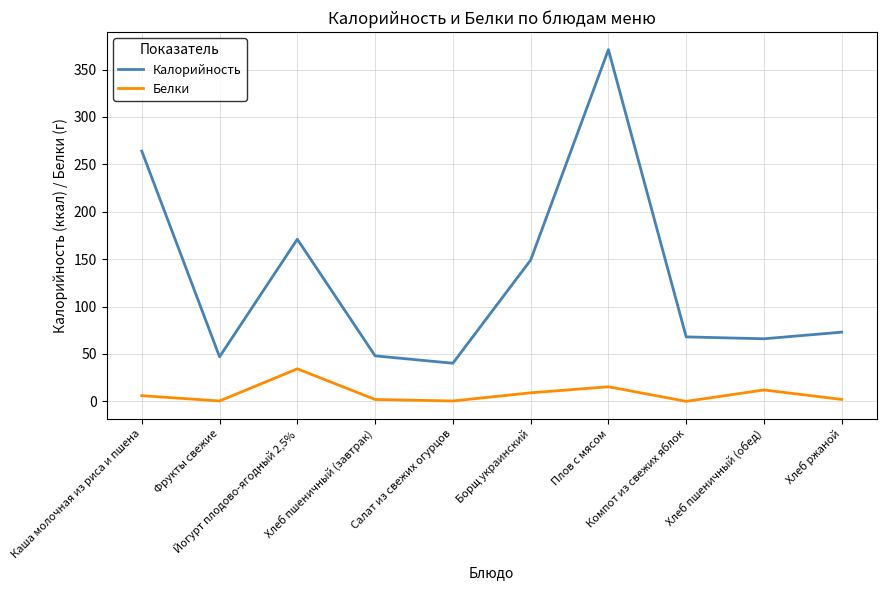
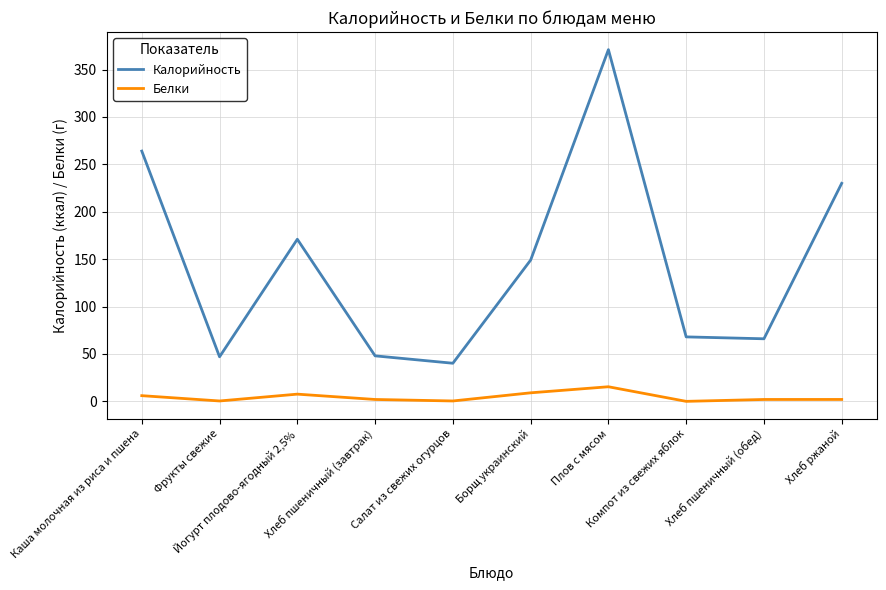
  {
    "Калорийность": {
      "Каша молочная из риса и пшена": 260,
      "Фрукты свежие": 50,
      "Йогурт плодово-ягодный 2,5%": 170,
      "Хлеб пшеничный (завтрак)": 50,
      "Салат из свежих огурцов": 40,
      "Борщ украинский": 150,
      "Плов с мясом": 370,
      "Компот из свежих яблок": 70,
      "Хлеб пшеничный (обед)": 70,
-     "Хлеб ржаной": 70
+     "Хлеб ржаной": 230
    },
    "Белки": {
      "Каша молочная из риса и пшена": 10,
      "Фрукты свежие": 0,
-     "Йогурт плодово-ягодный 2,5%": 30,
+     "Йогурт плодово-ягодный 2,5%": 10,
      "Хлеб пшеничный (завтрак)": 0,
      "Салат из свежих огурцов": 0,
      "Борщ украинский": 10,
      "Плов с мясом": 20,
      "Компот из свежих яблок": 0,
-     "Хлеб пшеничный (обед)": 10,
+     "Хлеб пшеничный (обед)": 0,
      "Хлеб ржаной": 0
    }
  }
